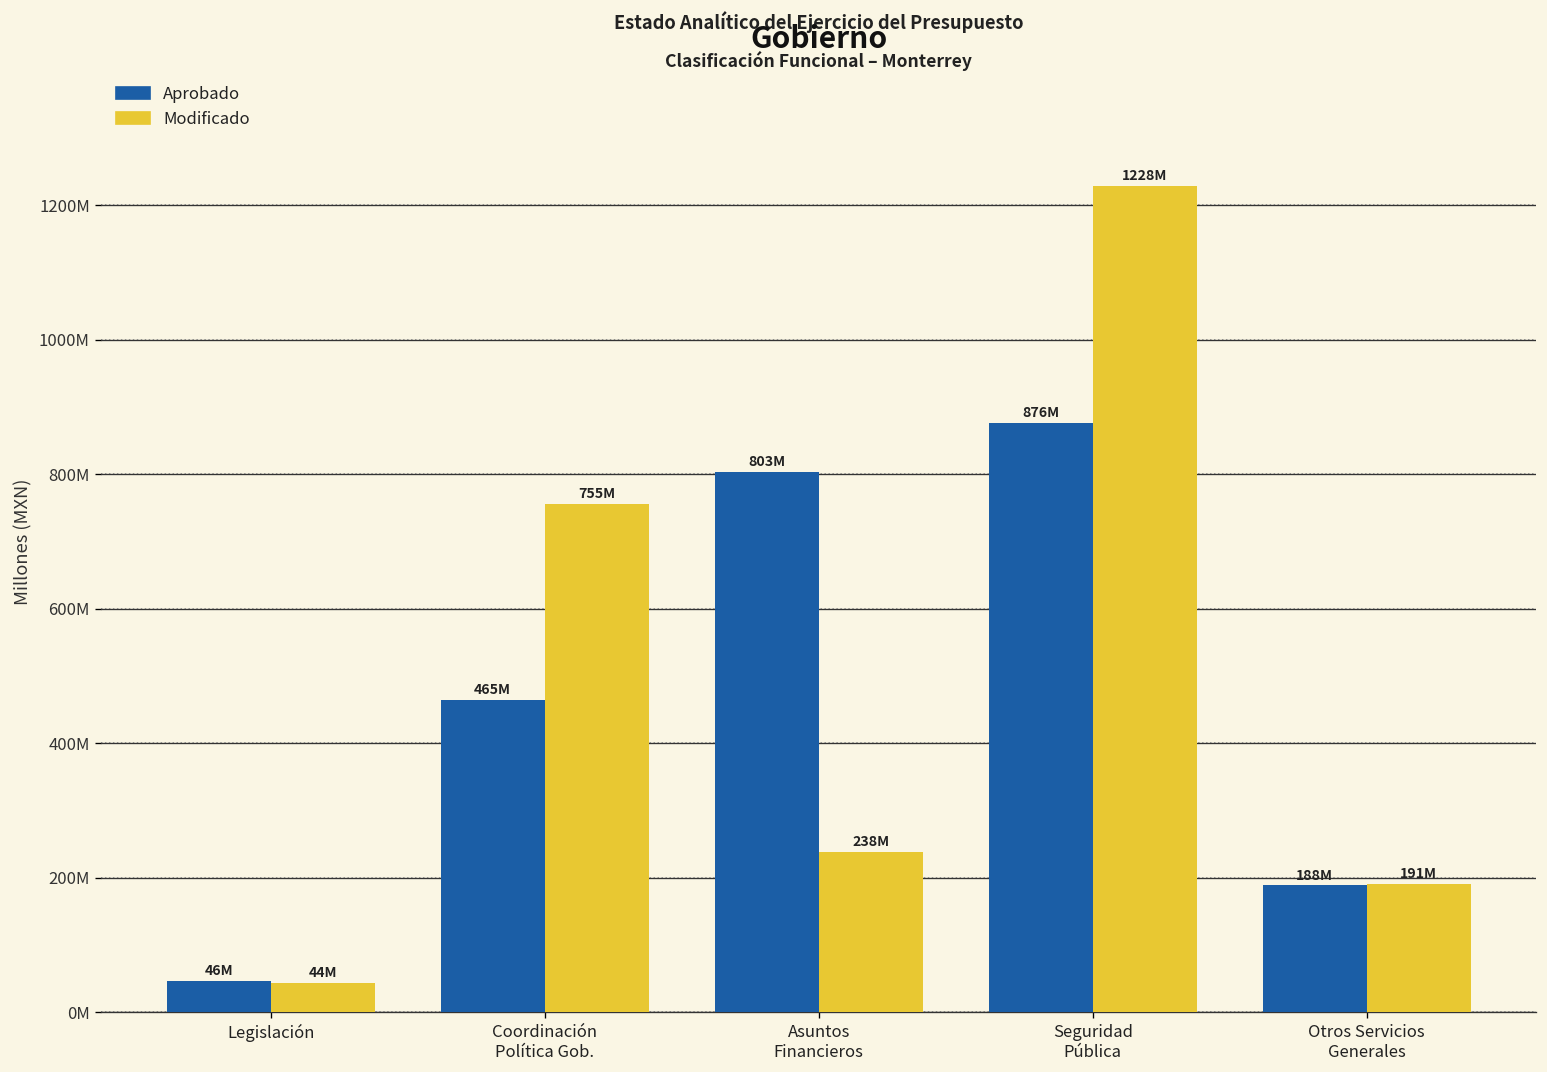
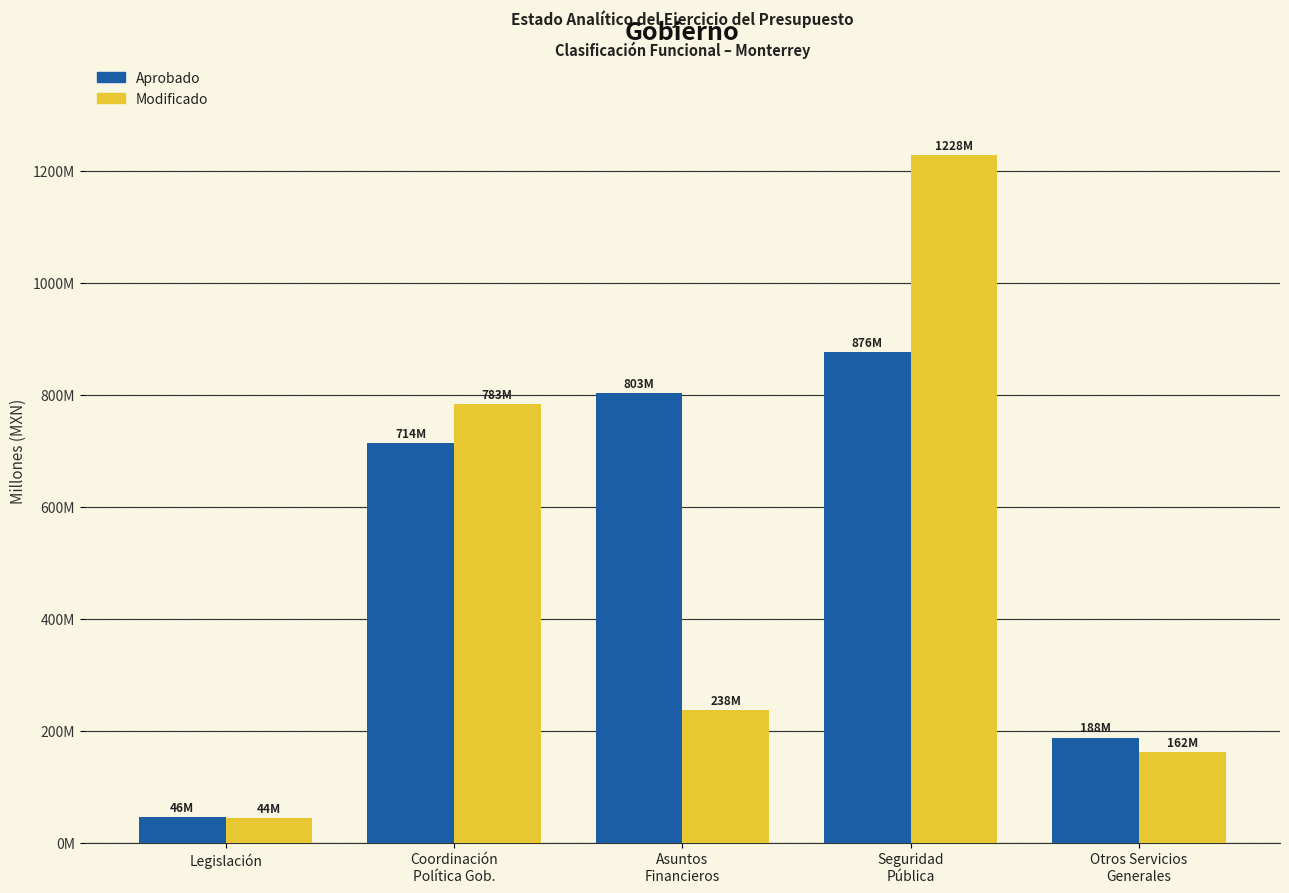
  {
    "Aprobado": {
      "Legislación": "46M",
-     "Coordinación Política Gob.": "465M",
+     "Coordinación Política Gob.": "714M",
      "Asuntos Financieros": "803M",
      "Seguridad Pública": "876M",
      "Otros Servicios Generales": "188M"
    },
    "Modificado": {
      "Legislación": "44M",
-     "Coordinación Política Gob.": "755M",
+     "Coordinación Política Gob.": "783M",
      "Asuntos Financieros": "238M",
      "Seguridad Pública": "1228M",
-     "Otros Servicios Generales": "191M"
+     "Otros Servicios Generales": "162M"
    }
  }
